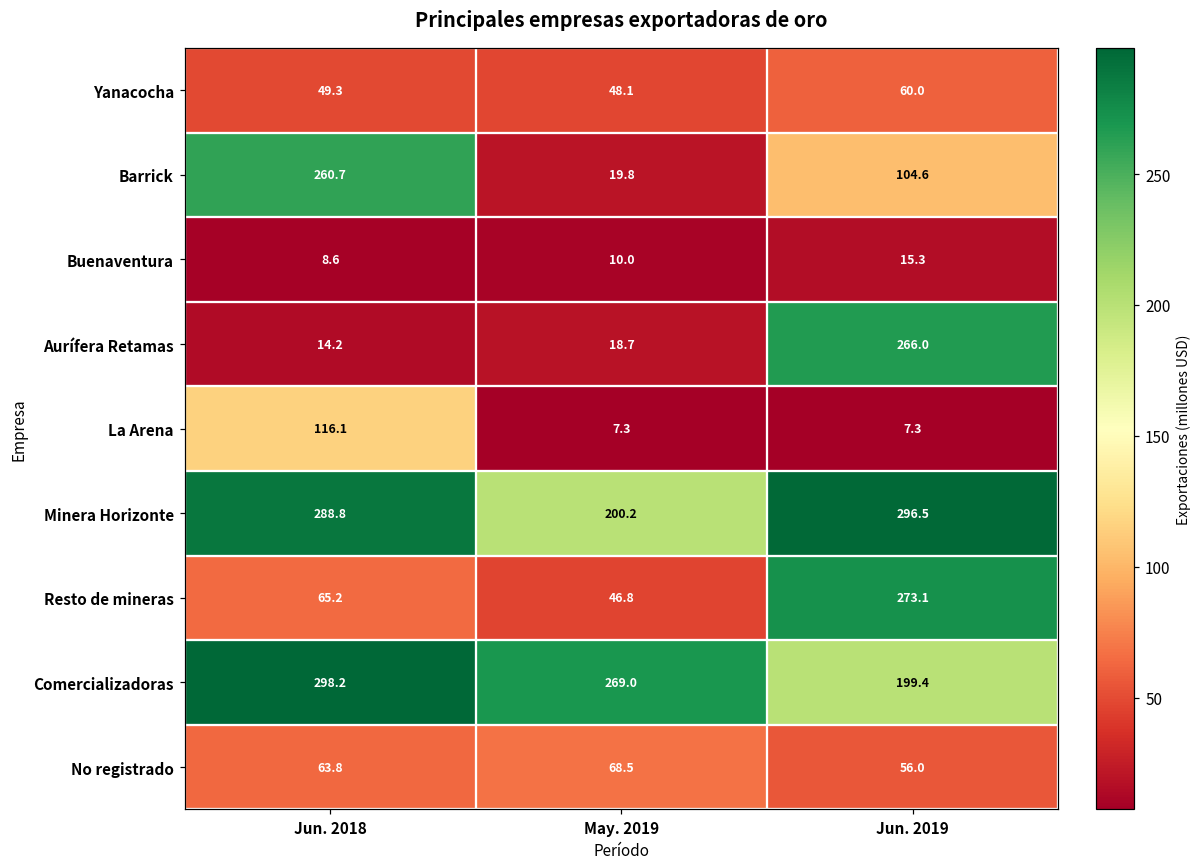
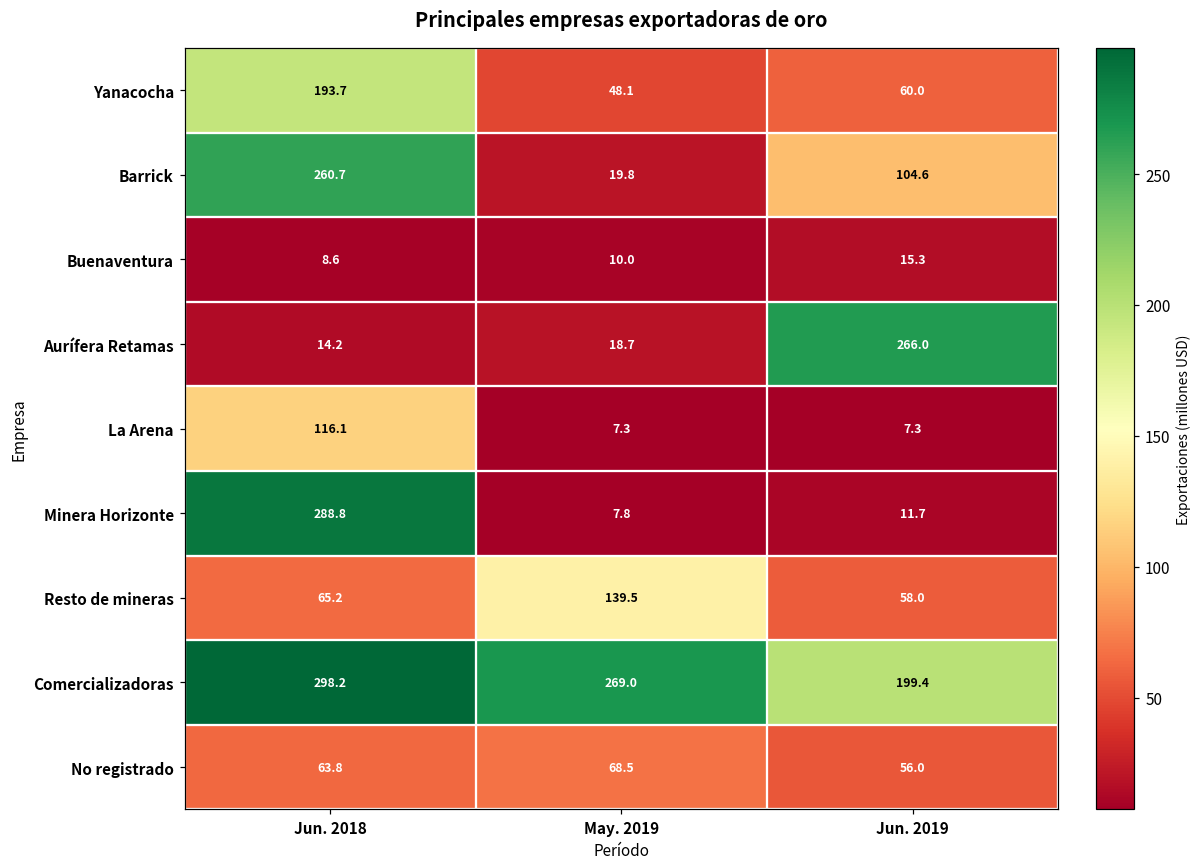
  {
    "Yanacocha": {
-     "Jun. 2018": 49.3,
+     "Jun. 2018": 193.7,
      "May. 2019": 48.1,
      "Jun. 2019": 60.0
    },
    "Barrick": {
      "Jun. 2018": 260.7,
      "May. 2019": 19.8,
      "Jun. 2019": 104.6
    },
    "Buenaventura": {
      "Jun. 2018": 8.6,
      "May. 2019": 10.0,
      "Jun. 2019": 15.3
    },
    "Aurífera Retamas": {
      "Jun. 2018": 14.2,
      "May. 2019": 18.7,
      "Jun. 2019": 266.0
    },
    "La Arena": {
      "Jun. 2018": 116.1,
      "May. 2019": 7.3,
      "Jun. 2019": 7.3
    },
    "Minera Horizonte": {
      "Jun. 2018": 288.8,
-     "May. 2019": 200.2,
-     "Jun. 2019": 296.5
+     "May. 2019": 7.8,
+     "Jun. 2019": 11.7
    },
    "Resto de mineras": {
      "Jun. 2018": 65.2,
-     "May. 2019": 46.8,
-     "Jun. 2019": 273.1
+     "May. 2019": 139.5,
+     "Jun. 2019": 58.0
    },
    "Comercializadoras": {
      "Jun. 2018": 298.2,
      "May. 2019": 269.0,
      "Jun. 2019": 199.4
    },
    "No registrado": {
      "Jun. 2018": 63.8,
      "May. 2019": 68.5,
      "Jun. 2019": 56.0
    }
  }
